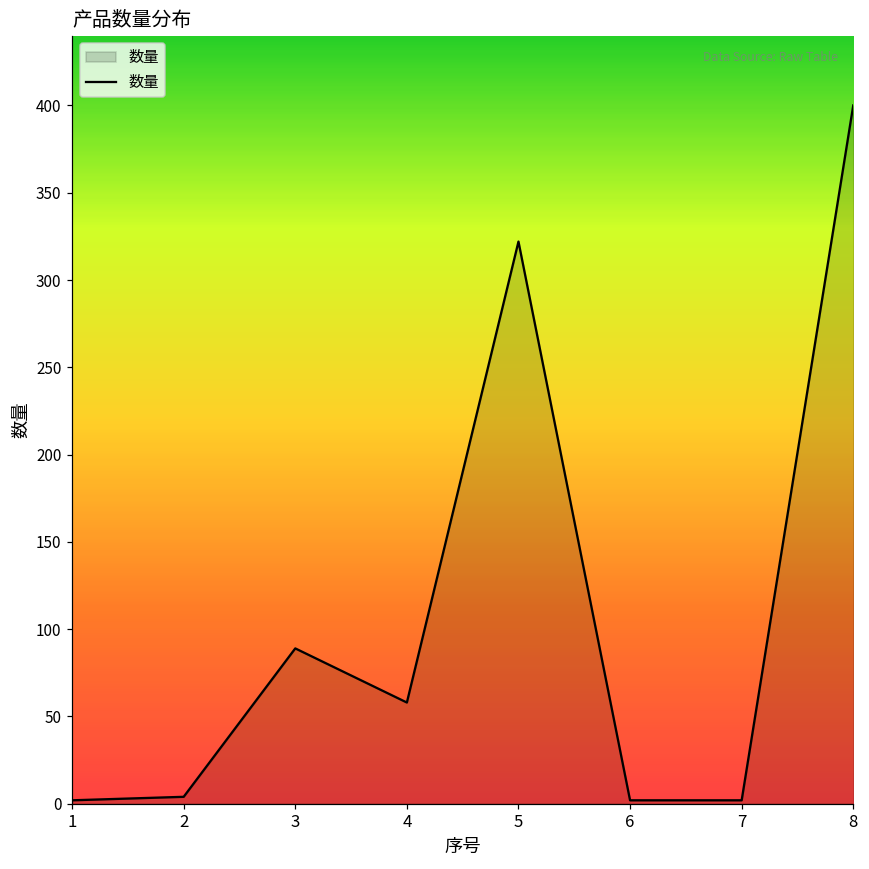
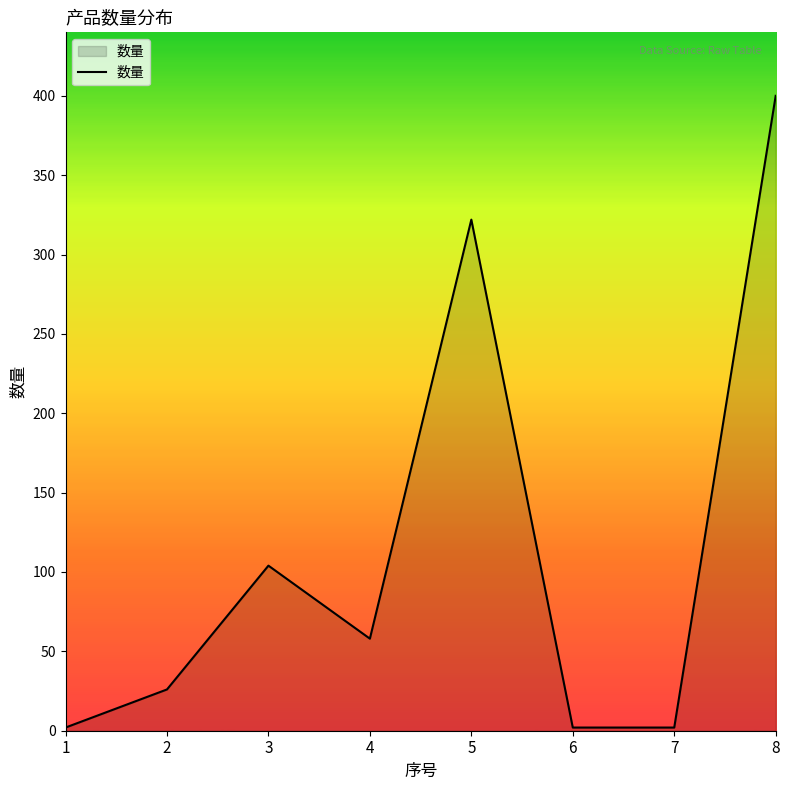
  {
    "1": 2,
-   "2": 4,
-   "3": 89,
+   "2": 26,
+   "3": 104,
    "4": 58,
    "5": 322,
    "6": 2,
    "7": 2,
    "8": 400
  }
